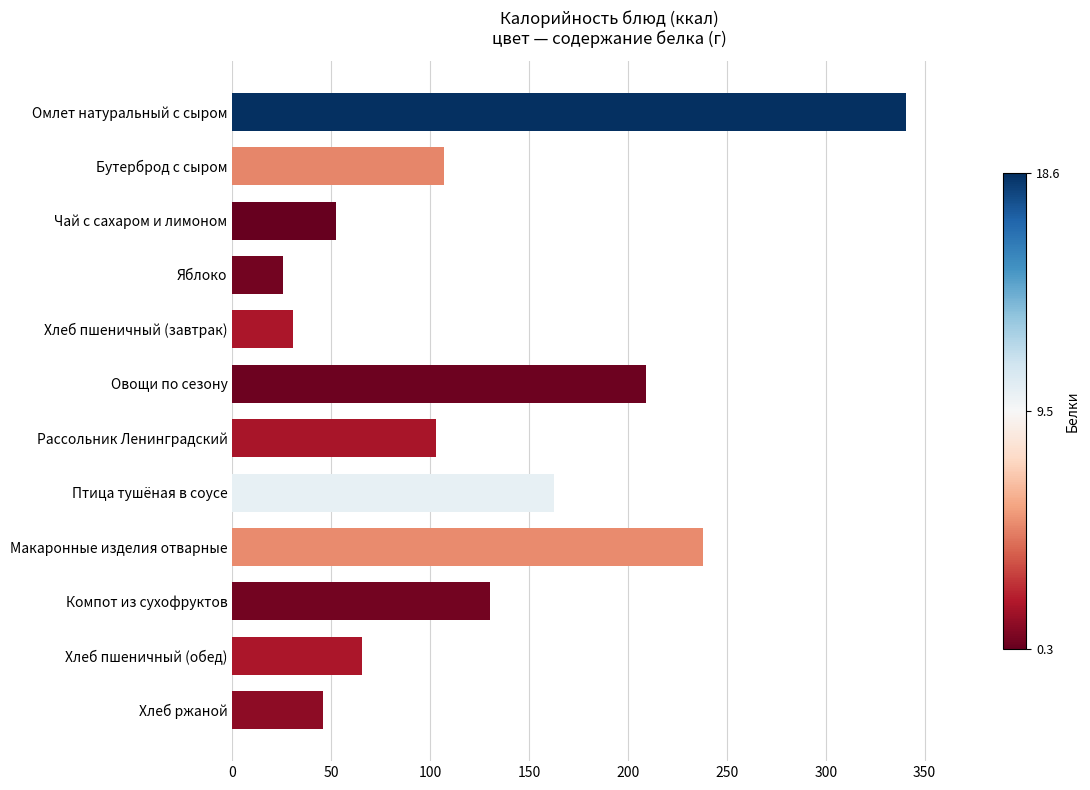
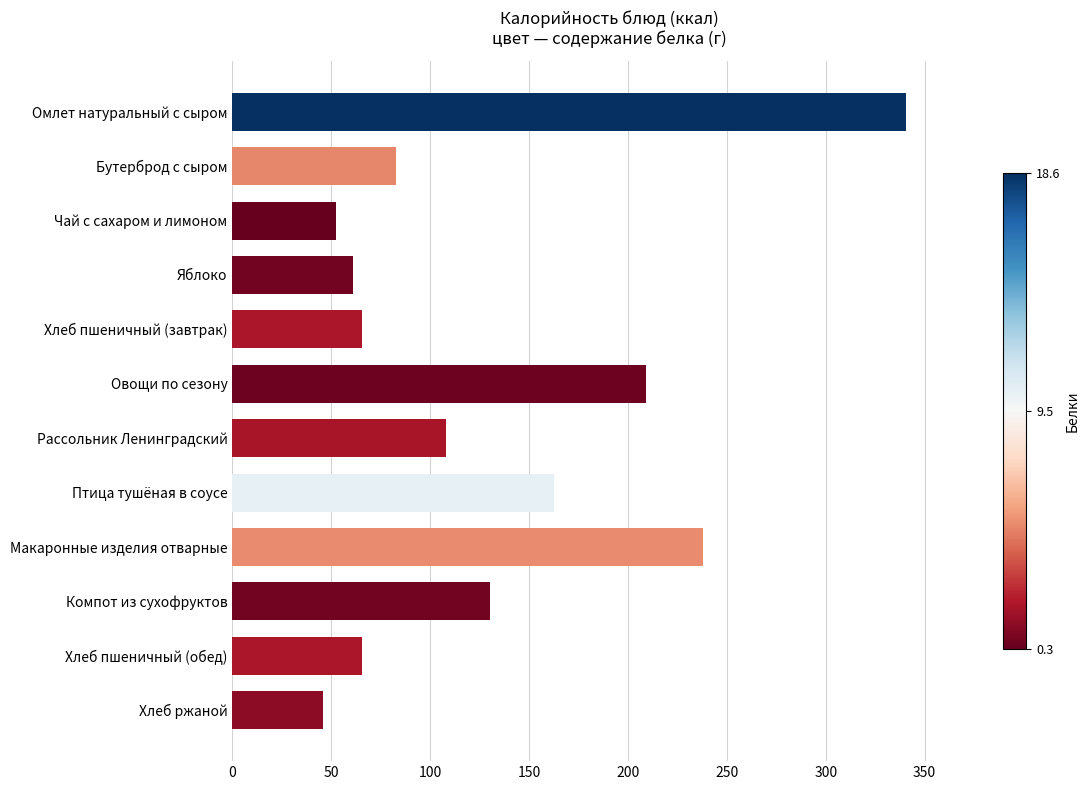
  {
    "Омлет натуральный с сыром": 341,
-   "Бутерброд с сыром": 107,
+   "Бутерброд с сыром": 83,
    "Чай с сахаром и лимоном": 52,
-   "Яблоко": 26,
-   "Хлеб пшеничный (завтрак)": 31,
+   "Яблоко": 61,
+   "Хлеб пшеничный (завтрак)": 66,
    "Овощи по сезону": 209,
-   "Рассольник Ленинградский": 103,
+   "Рассольник Ленинградский": 108,
    "Птица тушёная в соусе": 163,
    "Макаронные изделия отварные": 238,
    "Компот из сухофруктов": 130,
    "Хлеб пшеничный (обед)": 66,
    "Хлеб ржаной": 46
  }
